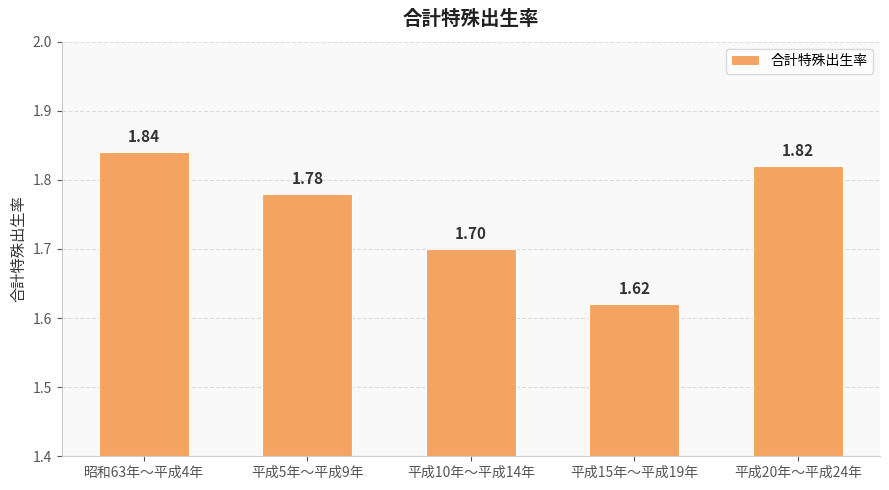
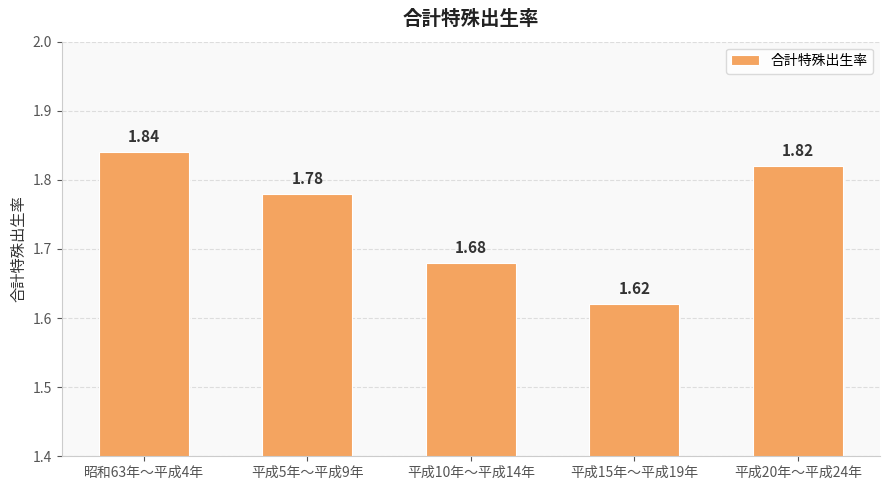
  {
    "昭和63年～平成4年": 1.84,
    "平成5年～平成9年": 1.78,
-   "平成10年～平成14年": 1.70,
+   "平成10年～平成14年": 1.68,
    "平成15年～平成19年": 1.62,
    "平成20年～平成24年": 1.82
  }
